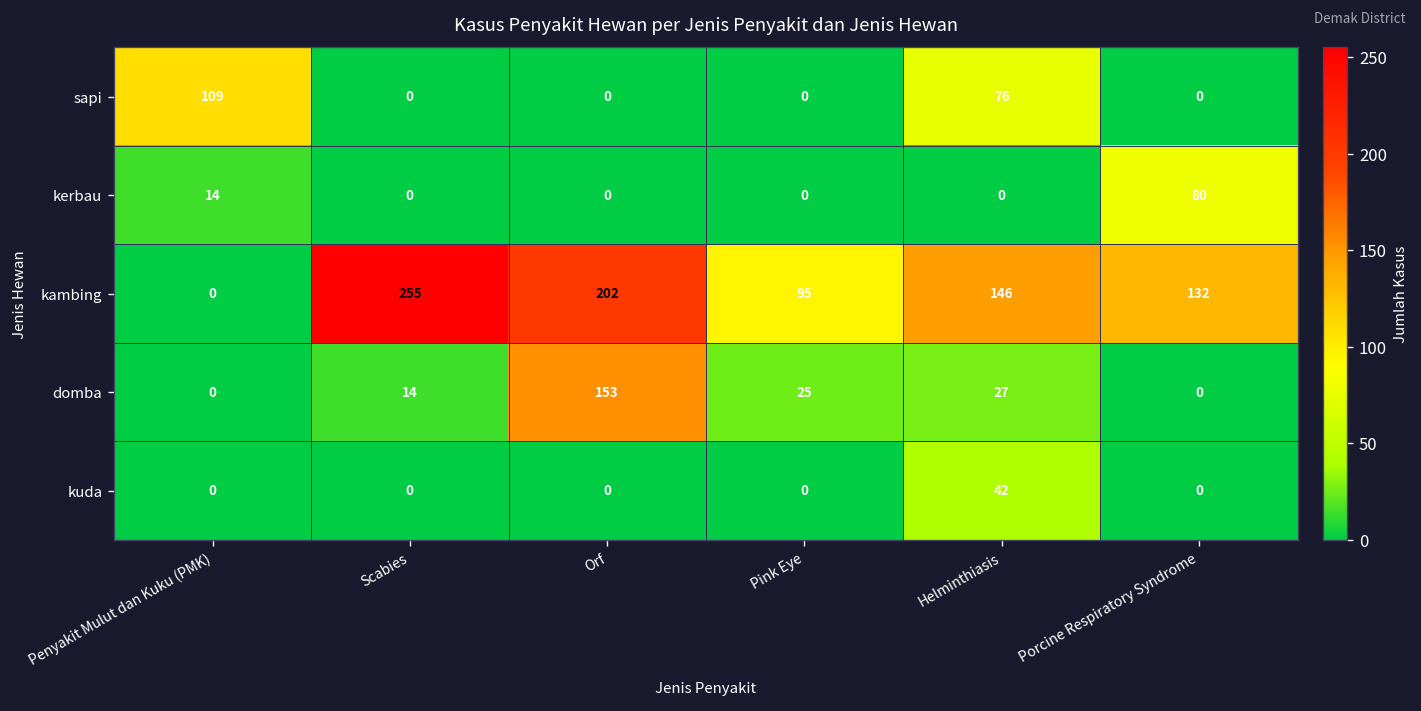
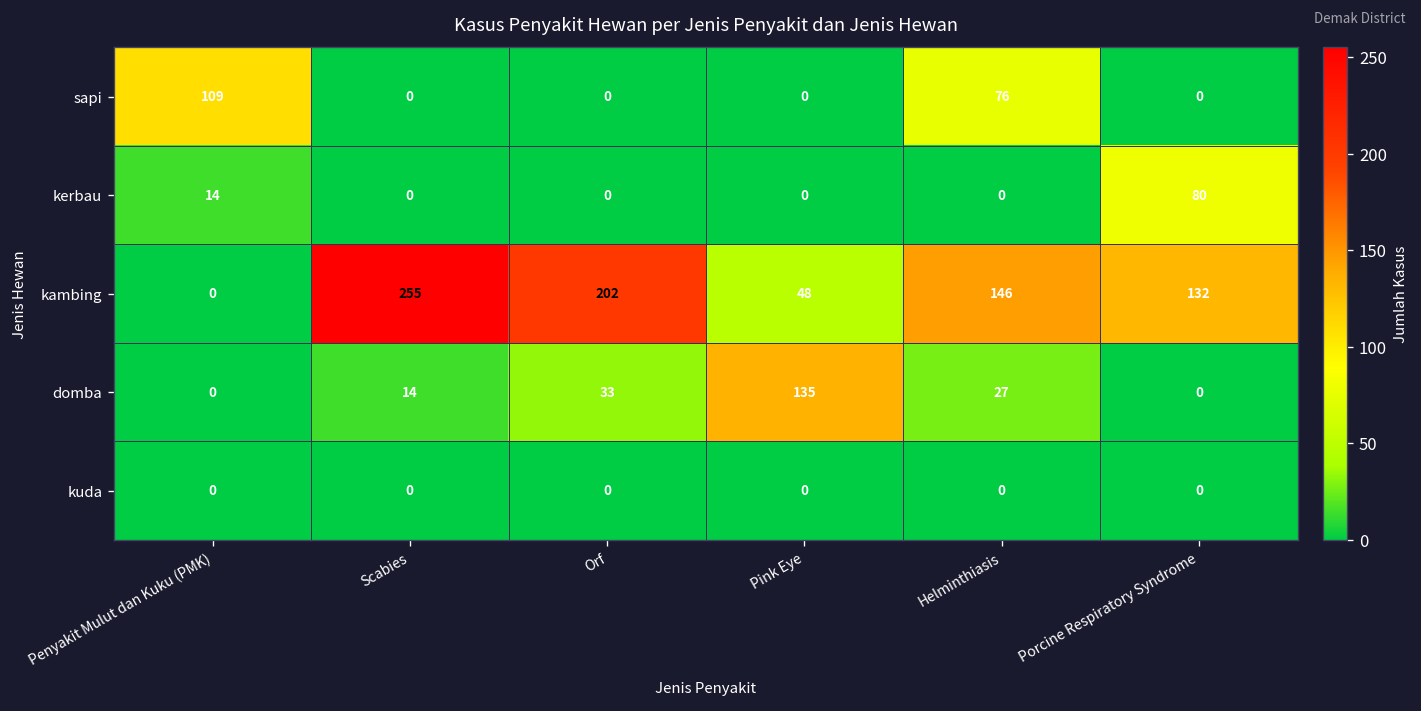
  {
    "sapi": {
      "Penyakit Mulut dan Kuku (PMK)": 109,
      "Scabies": 0,
      "Orf": 0,
      "Pink Eye": 0,
      "Helminthiasis": 76,
      "Porcine Respiratory Syndrome": 0
    },
    "kerbau": {
      "Penyakit Mulut dan Kuku (PMK)": 14,
      "Scabies": 0,
      "Orf": 0,
      "Pink Eye": 0,
      "Helminthiasis": 0,
      "Porcine Respiratory Syndrome": 80
    },
    "kambing": {
      "Penyakit Mulut dan Kuku (PMK)": 0,
      "Scabies": 255,
      "Orf": 202,
-     "Pink Eye": 95,
+     "Pink Eye": 48,
      "Helminthiasis": 146,
      "Porcine Respiratory Syndrome": 132
    },
    "domba": {
      "Penyakit Mulut dan Kuku (PMK)": 0,
      "Scabies": 14,
-     "Orf": 153,
-     "Pink Eye": 25,
+     "Orf": 33,
+     "Pink Eye": 135,
      "Helminthiasis": 27,
      "Porcine Respiratory Syndrome": 0
    },
    "kuda": {
      "Penyakit Mulut dan Kuku (PMK)": 0,
      "Scabies": 0,
      "Orf": 0,
      "Pink Eye": 0,
-     "Helminthiasis": 42,
+     "Helminthiasis": 0,
      "Porcine Respiratory Syndrome": 0
    }
  }
